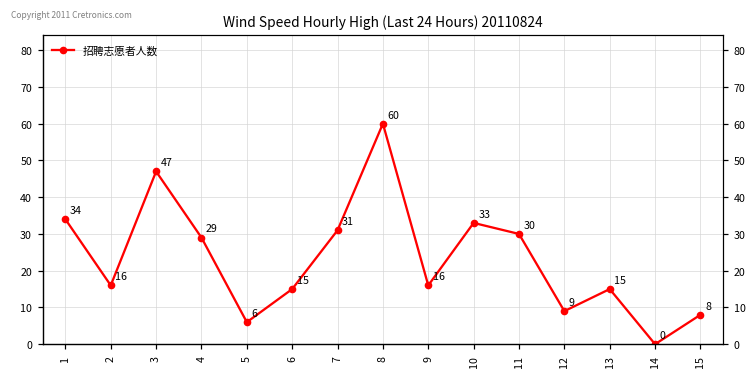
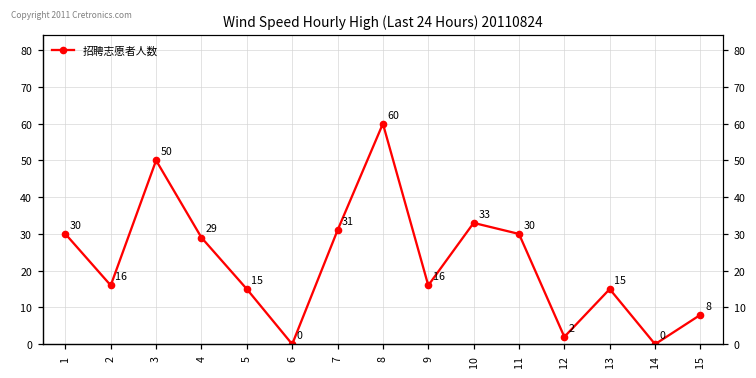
  {
-   "1": 34,
+   "1": 30,
    "2": 16,
-   "3": 47,
+   "3": 50,
    "4": 29,
-   "5": 6,
-   "6": 15,
+   "5": 15,
+   "6": 0,
    "7": 31,
    "8": 60,
    "9": 16,
    "10": 33,
    "11": 30,
-   "12": 9,
+   "12": 2,
    "13": 15,
    "14": 0,
    "15": 8
  }
